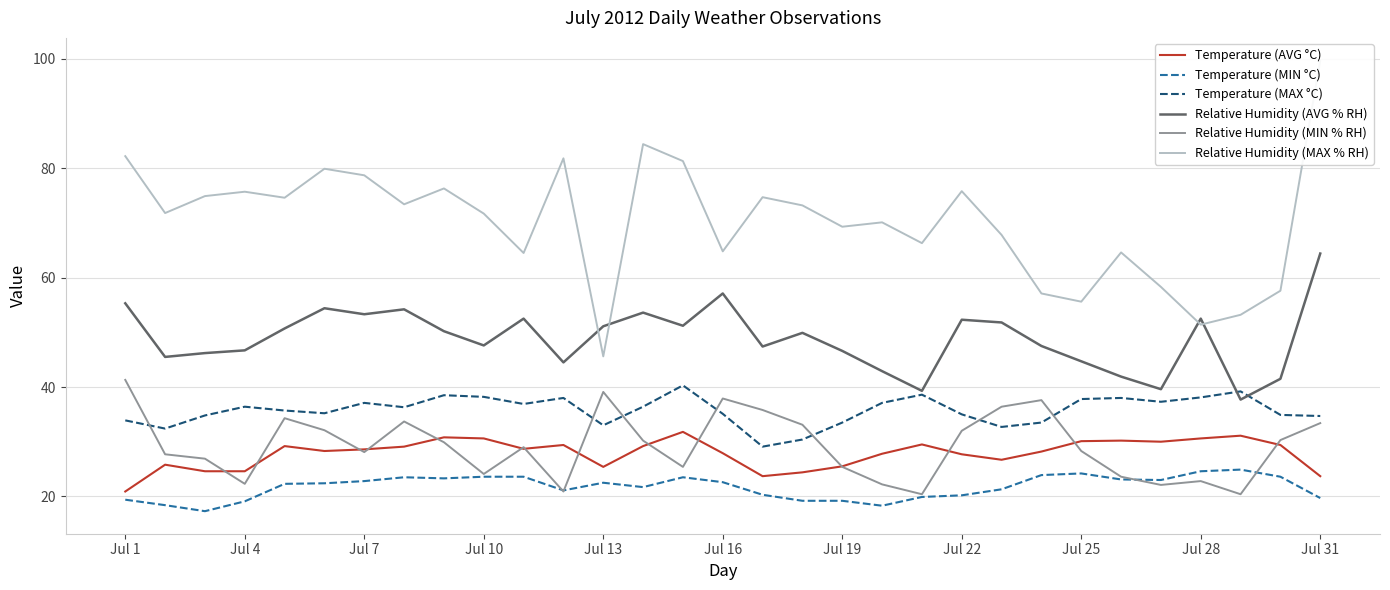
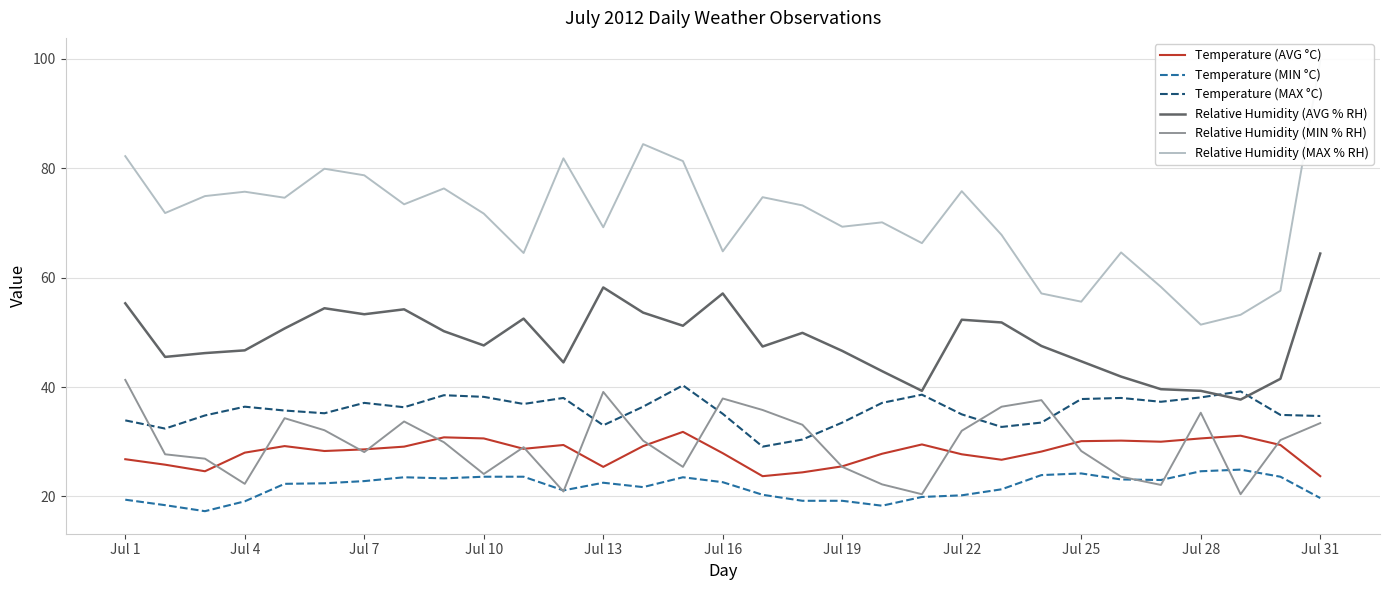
  {
    "Temperature (AVG °C)": {
-     "Jul 1": 21,
-     "Jul 4": 25,
+     "Jul 1": 27,
+     "Jul 4": 28,
      "Jul 7": 29,
      "Jul 10": 31,
      "Jul 13": 25,
      "Jul 16": 28,
      "Jul 22": 28,
      "Jul 25": 30,
      "Jul 28": 31,
      "Jul 31": 24
    },
    "Relative Humidity (AVG % RH)": {
      "Jul 1": 55,
      "Jul 4": 47,
      "Jul 7": 53,
      "Jul 10": 48,
-     "Jul 13": 51,
+     "Jul 13": 58,
      "Jul 16": 57,
      "Jul 19": 47,
      "Jul 22": 52,
      "Jul 25": 45,
-     "Jul 28": 53,
+     "Jul 28": 39,
      "Jul 31": 64
    },
    "Relative Humidity (MIN % RH)": {
      "Jul 1": 41,
      "Jul 4": 22,
      "Jul 7": 28,
      "Jul 10": 24,
      "Jul 13": 39,
      "Jul 16": 38,
      "Jul 22": 32,
      "Jul 25": 28,
-     "Jul 28": 23,
+     "Jul 28": 35,
      "Jul 31": 33
    },
    "Relative Humidity (MAX % RH)": {
      "Jul 1": 82,
      "Jul 4": 76,
      "Jul 7": 79,
      "Jul 10": 72,
-     "Jul 13": 46,
+     "Jul 13": 69,
      "Jul 16": 65,
      "Jul 19": 69,
      "Jul 22": 76,
      "Jul 25": 56,
      "Jul 28": 51
    }
  }
